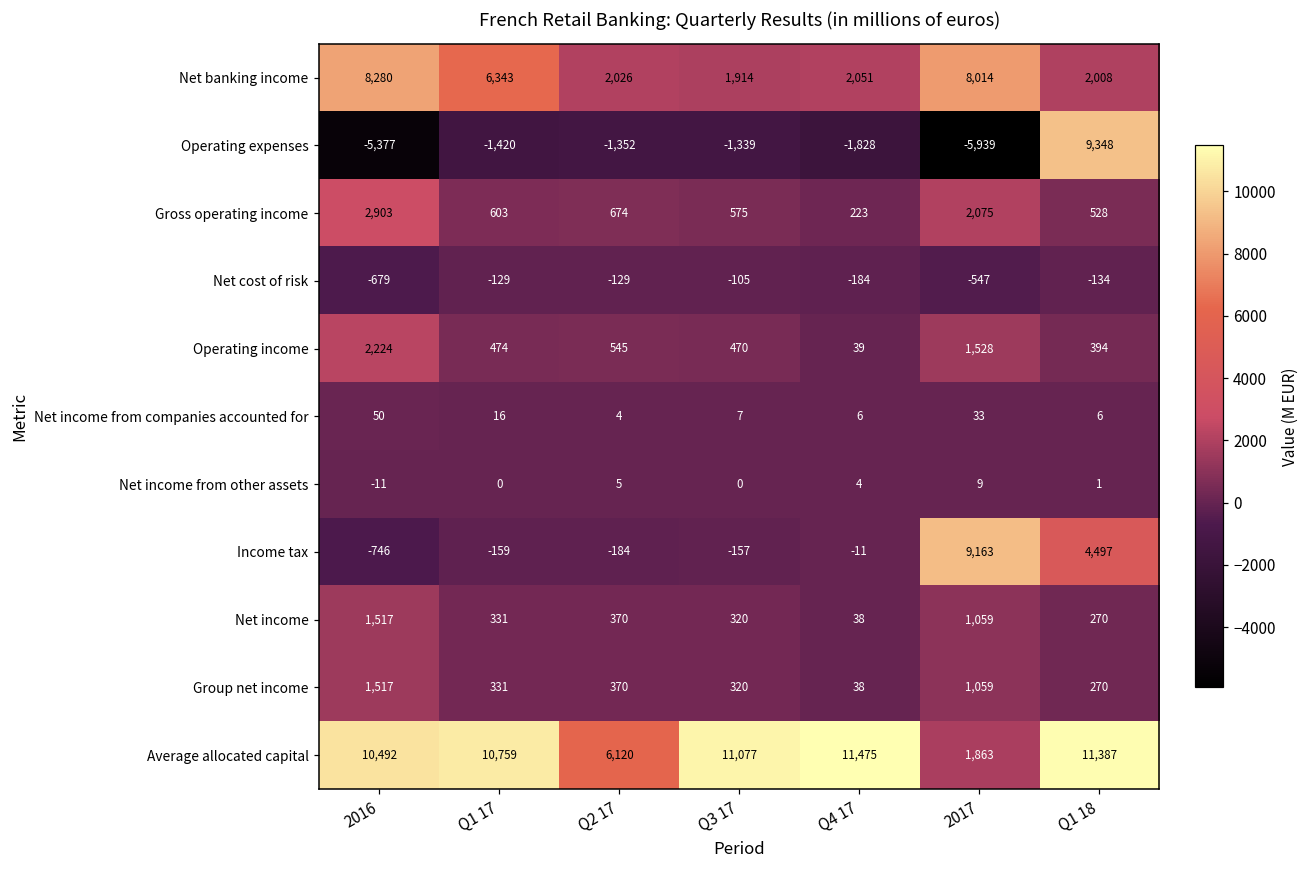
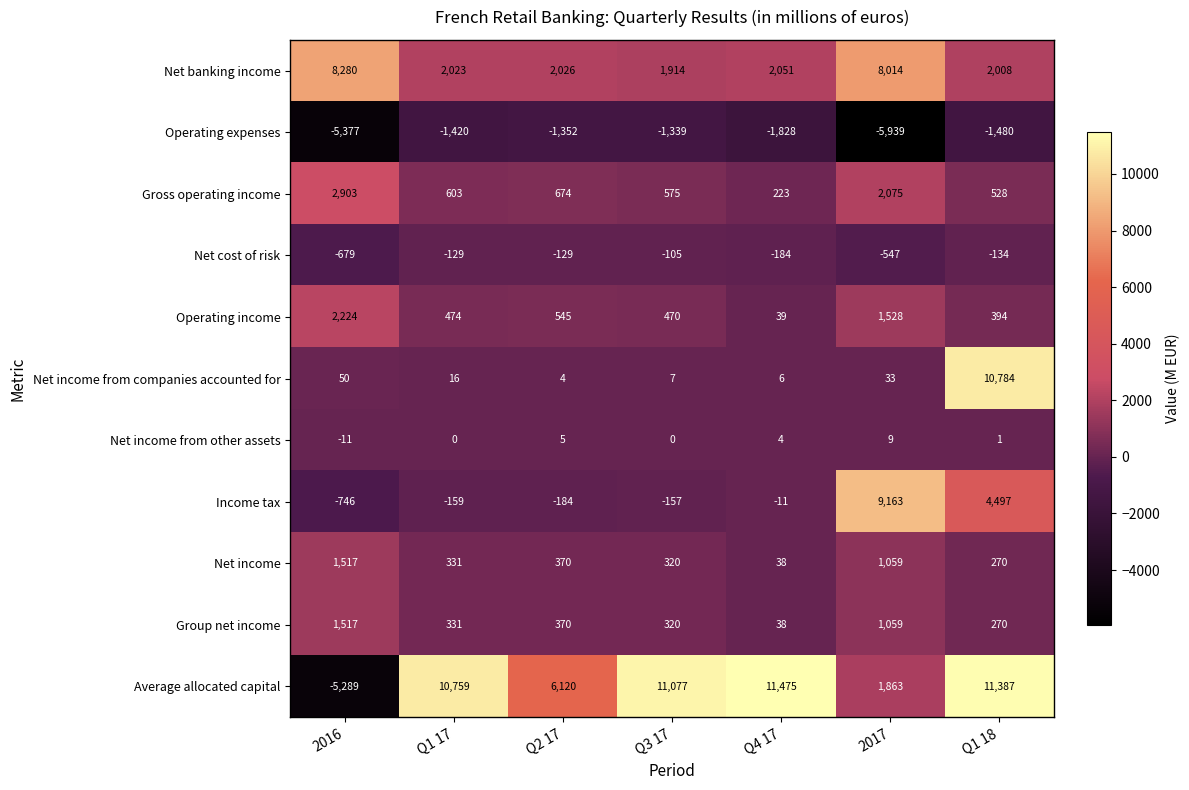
  {
    "Net banking income": {
      "2016": "8,280",
-     "Q1 17": "6,343",
+     "Q1 17": "2,023",
      "Q2 17": "2,026",
      "Q3 17": "1,914",
      "Q4 17": "2,051",
      "2017": "8,014",
      "Q1 18": "2,008"
    },
    "Operating expenses": {
      "2016": "-5,377",
      "Q1 17": "-1,420",
      "Q2 17": "-1,352",
      "Q3 17": "-1,339",
      "Q4 17": "-1,828",
      "2017": "-5,939",
-     "Q1 18": "9,348"
+     "Q1 18": "-1,480"
    },
    "Gross operating income": {
      "2016": "2,903",
      "Q1 17": "603",
      "Q2 17": "674",
      "Q3 17": "575",
      "Q4 17": "223",
      "2017": "2,075",
      "Q1 18": "528"
    },
    "Net cost of risk": {
      "2016": "-679",
      "Q1 17": "-129",
      "Q2 17": "-129",
      "Q3 17": "-105",
      "Q4 17": "-184",
      "2017": "-547",
      "Q1 18": "-134"
    },
    "Operating income": {
      "2016": "2,224",
      "Q1 17": "474",
      "Q2 17": "545",
      "Q3 17": "470",
      "Q4 17": "39",
      "2017": "1,528",
      "Q1 18": "394"
    },
    "Net income from companies accounted for": {
      "2016": "50",
      "Q1 17": "16",
      "Q2 17": "4",
      "Q3 17": "7",
      "Q4 17": "6",
      "2017": "33",
-     "Q1 18": "6"
+     "Q1 18": "10,784"
    },
    "Net income from other assets": {
      "2016": "-11",
      "Q1 17": "0",
      "Q2 17": "5",
      "Q3 17": "0",
      "Q4 17": "4",
      "2017": "9",
      "Q1 18": "1"
    },
    "Income tax": {
      "2016": "-746",
      "Q1 17": "-159",
      "Q2 17": "-184",
      "Q3 17": "-157",
      "Q4 17": "-11",
      "2017": "9,163",
      "Q1 18": "4,497"
    },
    "Net income": {
      "2016": "1,517",
      "Q1 17": "331",
      "Q2 17": "370",
      "Q3 17": "320",
      "Q4 17": "38",
      "2017": "1,059",
      "Q1 18": "270"
    },
    "Group net income": {
      "2016": "1,517",
      "Q1 17": "331",
      "Q2 17": "370",
      "Q3 17": "320",
      "Q4 17": "38",
      "2017": "1,059",
      "Q1 18": "270"
    },
    "Average allocated capital": {
-     "2016": "10,492",
+     "2016": "-5,289",
      "Q1 17": "10,759",
      "Q2 17": "6,120",
      "Q3 17": "11,077",
      "Q4 17": "11,475",
      "2017": "1,863",
      "Q1 18": "11,387"
    }
  }
